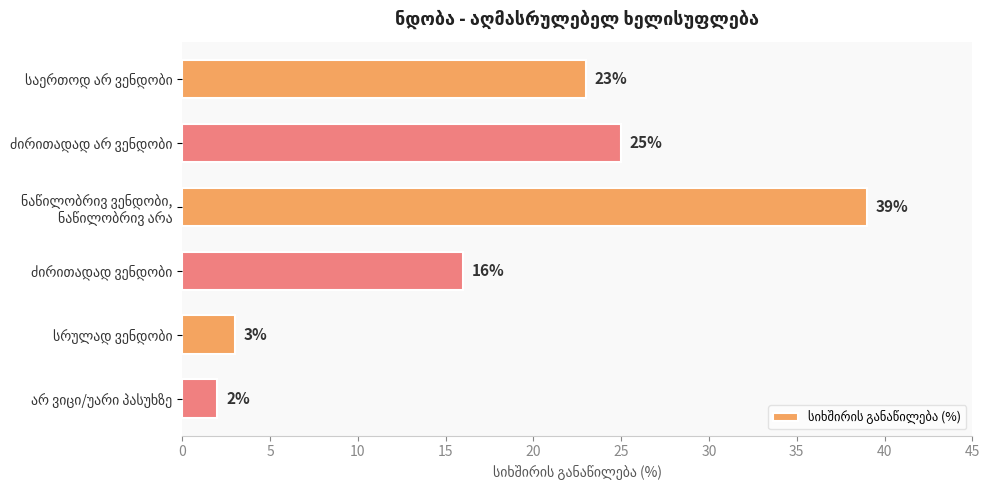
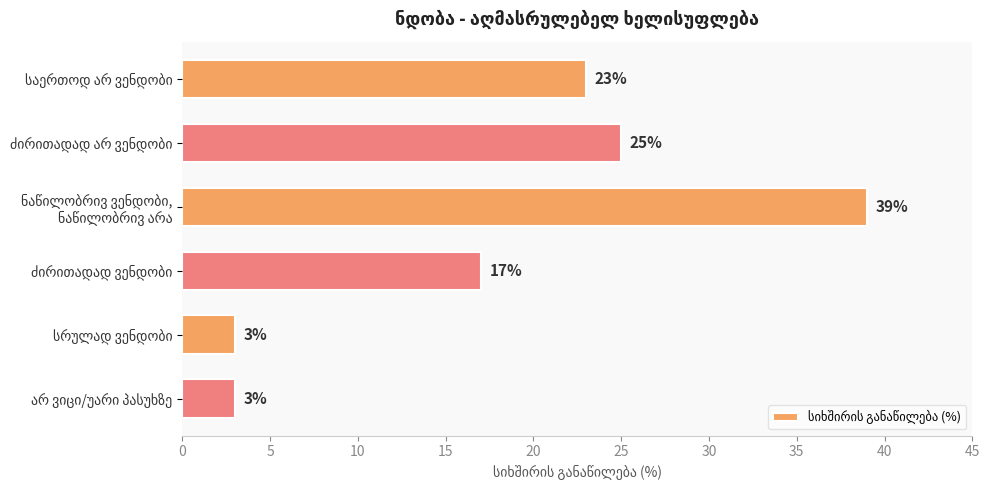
  {
    "საერთოდ არ ვენდობი": "23%",
    "ძირითადად არ ვენდობი": "25%",
    "ნაწილობრივ ვენდობი, ნაწილობრივ არა": "39%",
-   "ძირითადად ვენდობი": "16%",
+   "ძირითადად ვენდობი": "17%",
    "სრულად ვენდობი": "3%",
-   "არ ვიცი/უარი პასუხზე": "2%"
+   "არ ვიცი/უარი პასუხზე": "3%"
  }
